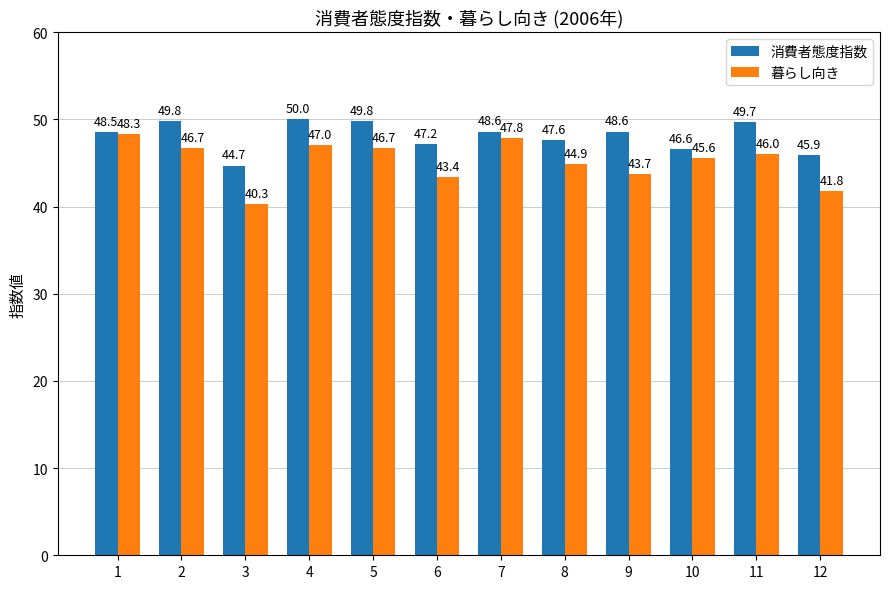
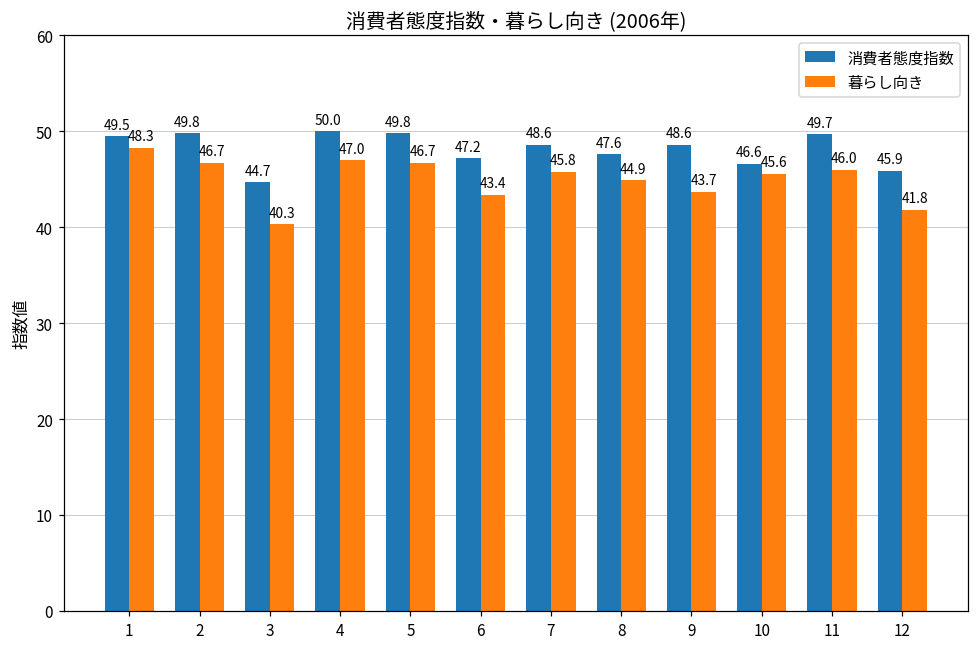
  {
    "消費者態度指数": {
-     "1": 48.5,
+     "1": 49.5,
      "2": 49.8,
      "3": 44.7,
      "4": 50.0,
      "5": 49.8,
      "6": 47.2,
      "7": 48.6,
      "8": 47.6,
      "9": 48.6,
      "10": 46.6,
      "11": 49.7,
      "12": 45.9
    },
    "暮らし向き": {
      "1": 48.3,
      "2": 46.7,
      "3": 40.3,
      "4": 47.0,
      "5": 46.7,
      "6": 43.4,
-     "7": 47.8,
+     "7": 45.8,
      "8": 44.9,
      "9": 43.7,
      "10": 45.6,
      "11": 46.0,
      "12": 41.8
    }
  }
